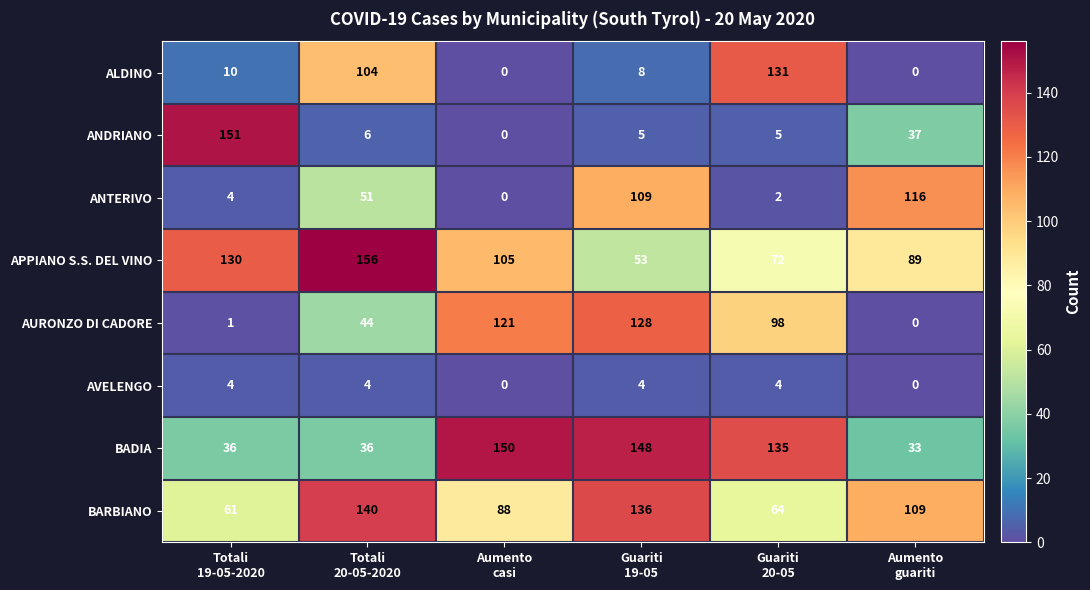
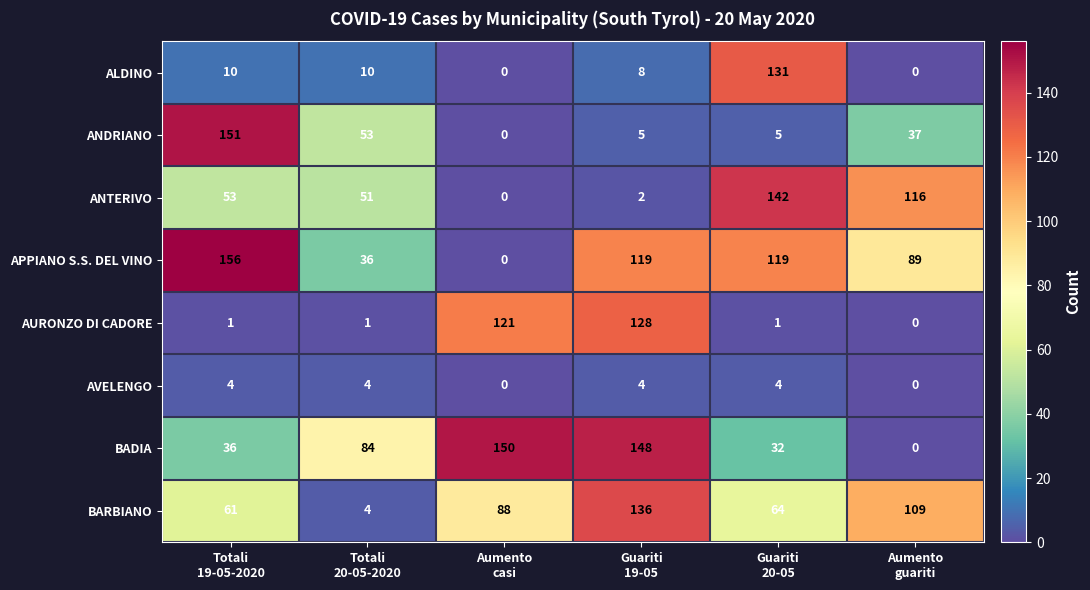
  {
    "ALDINO": {
      "Totali 19-05-2020": 10,
-     "Totali 20-05-2020": 104,
+     "Totali 20-05-2020": 10,
      "Aumento casi": 0,
      "Guariti 19-05": 8,
      "Guariti 20-05": 131,
      "Aumento guariti": 0
    },
    "ANDRIANO": {
      "Totali 19-05-2020": 151,
-     "Totali 20-05-2020": 6,
+     "Totali 20-05-2020": 53,
      "Aumento casi": 0,
      "Guariti 19-05": 5,
      "Guariti 20-05": 5,
      "Aumento guariti": 37
    },
    "ANTERIVO": {
-     "Totali 19-05-2020": 4,
+     "Totali 19-05-2020": 53,
      "Totali 20-05-2020": 51,
      "Aumento casi": 0,
-     "Guariti 19-05": 109,
-     "Guariti 20-05": 2,
+     "Guariti 19-05": 2,
+     "Guariti 20-05": 142,
      "Aumento guariti": 116
    },
    "APPIANO S.S. DEL VINO": {
-     "Totali 19-05-2020": 130,
-     "Totali 20-05-2020": 156,
-     "Aumento casi": 105,
-     "Guariti 19-05": 53,
-     "Guariti 20-05": 72,
+     "Totali 19-05-2020": 156,
+     "Totali 20-05-2020": 36,
+     "Aumento casi": 0,
+     "Guariti 19-05": 119,
+     "Guariti 20-05": 119,
      "Aumento guariti": 89
    },
    "AURONZO DI CADORE": {
      "Totali 19-05-2020": 1,
-     "Totali 20-05-2020": 44,
+     "Totali 20-05-2020": 1,
      "Aumento casi": 121,
      "Guariti 19-05": 128,
-     "Guariti 20-05": 98,
+     "Guariti 20-05": 1,
      "Aumento guariti": 0
    },
    "AVELENGO": {
      "Totali 19-05-2020": 4,
      "Totali 20-05-2020": 4,
      "Aumento casi": 0,
      "Guariti 19-05": 4,
      "Guariti 20-05": 4,
      "Aumento guariti": 0
    },
    "BADIA": {
      "Totali 19-05-2020": 36,
-     "Totali 20-05-2020": 36,
+     "Totali 20-05-2020": 84,
      "Aumento casi": 150,
      "Guariti 19-05": 148,
-     "Guariti 20-05": 135,
-     "Aumento guariti": 33
+     "Guariti 20-05": 32,
+     "Aumento guariti": 0
    },
    "BARBIANO": {
      "Totali 19-05-2020": 61,
-     "Totali 20-05-2020": 140,
+     "Totali 20-05-2020": 4,
      "Aumento casi": 88,
      "Guariti 19-05": 136,
      "Guariti 20-05": 64,
      "Aumento guariti": 109
    }
  }
